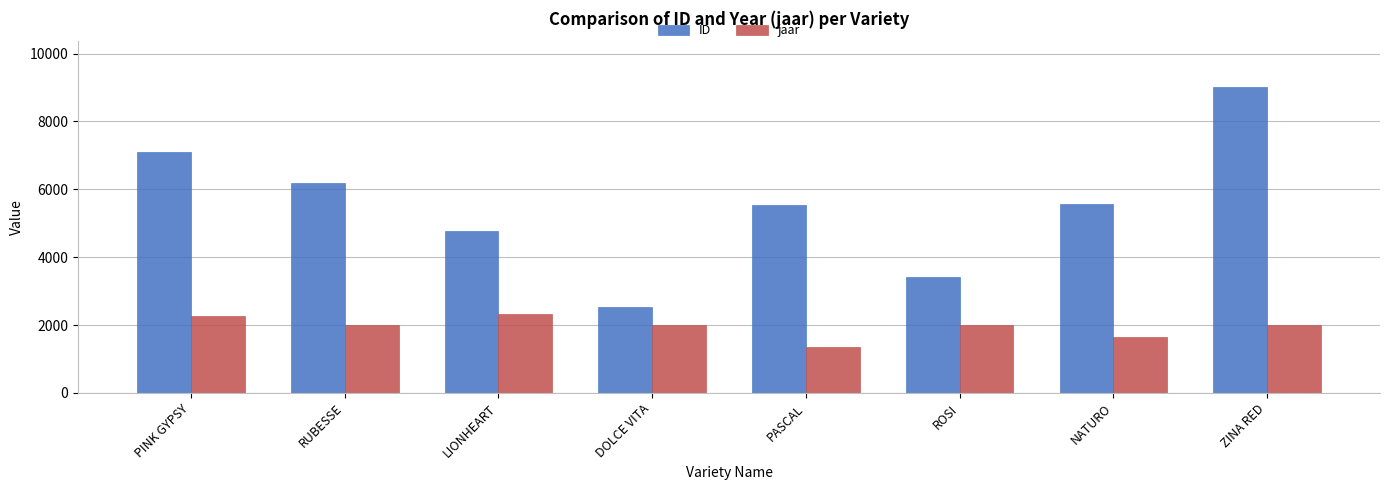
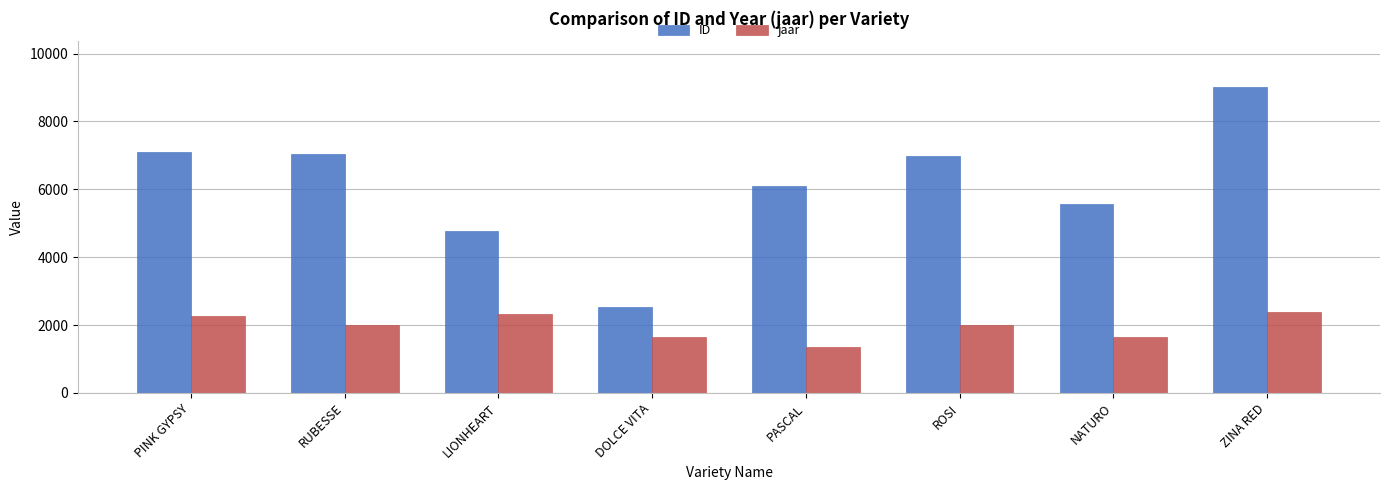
  {
    "ID": {
      "PINK GYPSY": 7100,
-     "RUBESSE": 6200,
+     "RUBESSE": 7000,
      "LIONHEART": 4800,
      "DOLCE VITA": 2500,
-     "PASCAL": 5500,
-     "ROSI": 3400,
+     "PASCAL": 6100,
+     "ROSI": 7000,
      "NATURO": 5600,
      "ZINA RED": 9000
    },
    "jaar": {
      "PINK GYPSY": 2300,
      "RUBESSE": 2000,
      "LIONHEART": 2300,
-     "DOLCE VITA": 2000,
+     "DOLCE VITA": 1600,
      "PASCAL": 1300,
      "ROSI": 2000,
      "NATURO": 1600,
-     "ZINA RED": 2000
+     "ZINA RED": 2400
    }
  }
